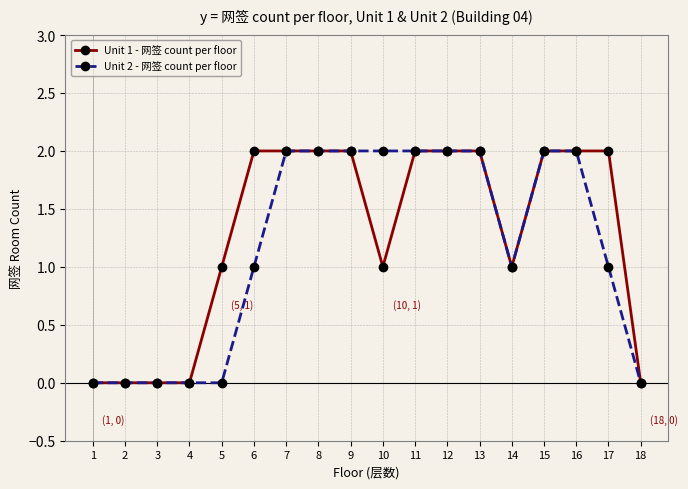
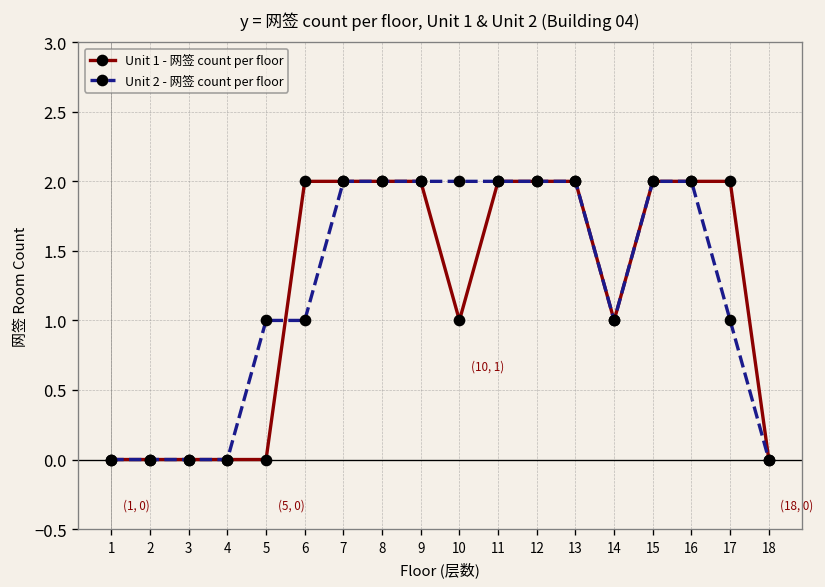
  {
    "Unit 1 - 网签 count per floor": {
-     "5": 1
+     "5": 0
    },
    "Unit 2 - 网签 count per floor": {
-     "5": 0,
+     "5": 1,
      "10": 2,
      "17": 1
    }
  }
